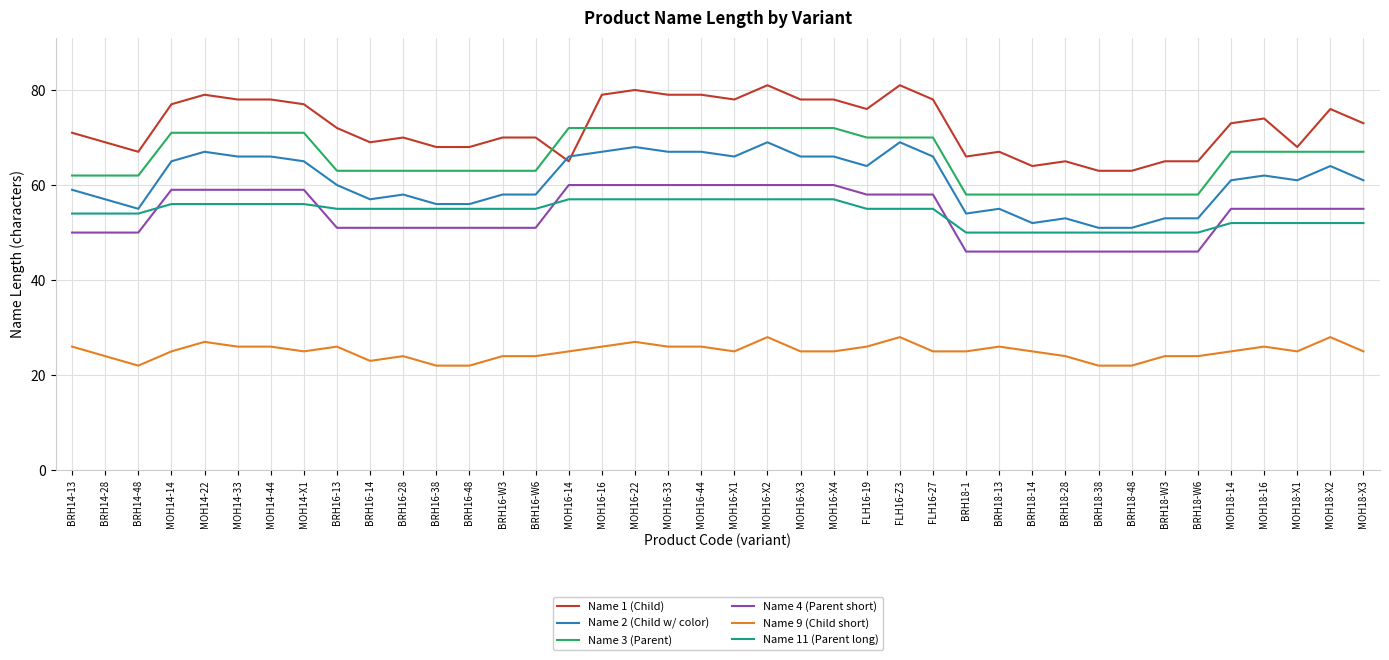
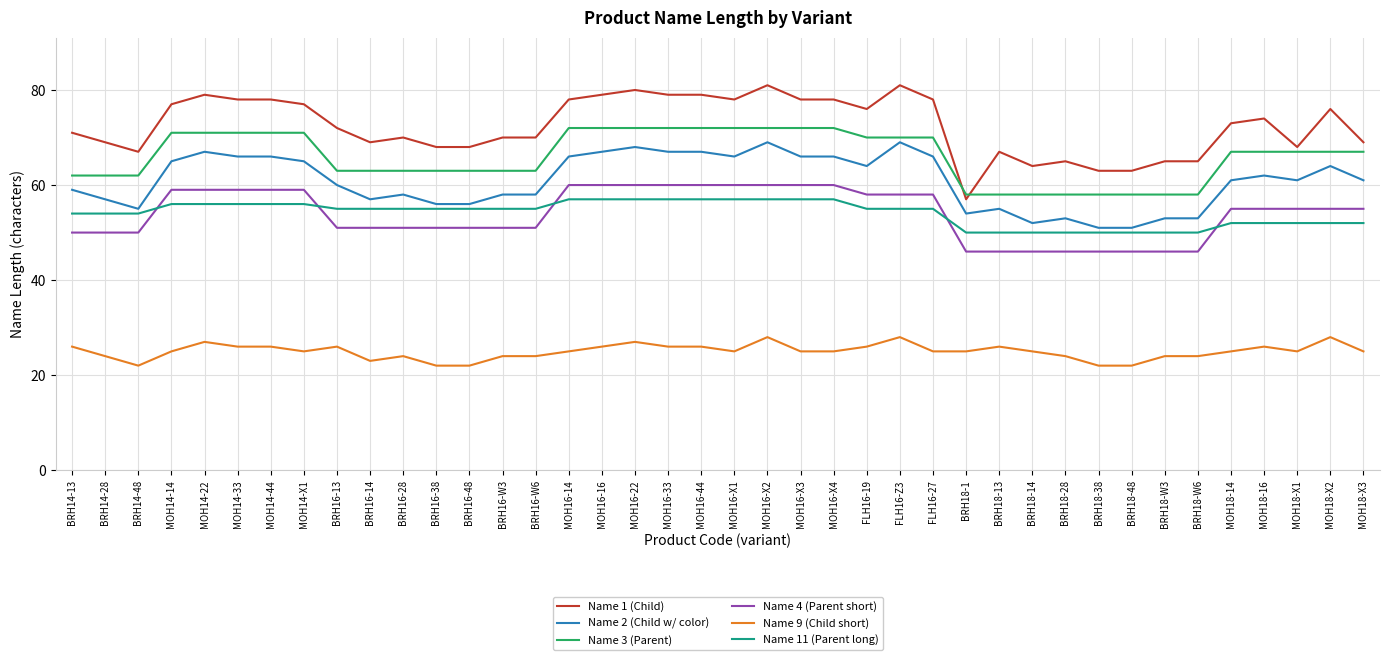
  {
    "Name 1 (Child)": {
      "BRH14-13": 71,
      "BRH14-28": 69,
      "BRH14-48": 67,
      "MOH14-14": 77,
      "MOH14-22": 79,
      "MOH14-33": 78,
      "MOH14-44": 78,
      "MOH14-X1": 77,
      "BRH16-13": 72,
      "BRH16-14": 69,
      "BRH16-28": 70,
      "BRH16-38": 68,
      "BRH16-48": 68,
      "BRH16-W3": 70,
      "BRH16-W6": 70,
-     "MOH16-14": 65,
+     "MOH16-14": 78,
      "MOH16-16": 79,
      "MOH16-22": 80,
      "MOH16-33": 79,
      "MOH16-44": 79,
      "MOH16-X1": 78,
      "MOH16-X2": 81,
      "MOH16-X3": 78,
      "MOH16-X4": 78,
      "FLH16-19": 76,
      "FLH16-Z3": 81,
      "FLH16-27": 78,
-     "BRH18-1": 66,
+     "BRH18-1": 57,
      "BRH18-13": 67,
      "BRH18-14": 64,
      "BRH18-28": 65,
      "BRH18-38": 63,
      "BRH18-48": 63,
      "BRH18-W3": 65,
      "BRH18-W6": 65,
      "MOH18-14": 73,
      "MOH18-16": 74,
      "MOH18-X1": 68,
      "MOH18-X2": 76,
-     "MOH18-X3": 73
+     "MOH18-X3": 69
    },
    "Name 2 (Child w/ color)": {
      "BRH14-13": 59,
      "BRH14-28": 57,
      "BRH14-48": 55,
      "MOH14-14": 65,
      "MOH14-22": 67,
      "MOH14-33": 66,
      "MOH14-44": 66,
      "MOH14-X1": 65,
      "BRH16-13": 60,
      "BRH16-14": 57,
      "BRH16-28": 58,
      "BRH16-38": 56,
      "BRH16-48": 56,
      "BRH16-W3": 58,
      "BRH16-W6": 58,
      "MOH16-14": 66,
      "MOH16-16": 67,
      "MOH16-22": 68,
      "MOH16-33": 67,
      "MOH16-44": 67,
      "MOH16-X1": 66,
      "MOH16-X2": 69,
      "MOH16-X3": 66,
      "MOH16-X4": 66,
      "FLH16-19": 64,
      "FLH16-Z3": 69,
      "FLH16-27": 66,
      "BRH18-1": 54,
      "BRH18-13": 55,
      "BRH18-14": 52,
      "BRH18-28": 53,
      "BRH18-38": 51,
      "BRH18-48": 51,
      "BRH18-W3": 53,
      "BRH18-W6": 53,
      "MOH18-14": 61,
      "MOH18-16": 62,
      "MOH18-X1": 61,
      "MOH18-X2": 64,
      "MOH18-X3": 61
    },
    "Name 4 (Parent short)": {
      "BRH14-13": 50,
      "BRH14-28": 50,
      "BRH14-48": 50,
      "MOH14-14": 59,
      "MOH14-22": 59,
      "MOH14-33": 59,
      "MOH14-44": 59,
      "MOH14-X1": 59,
      "BRH16-13": 51,
      "BRH16-14": 51,
      "BRH16-28": 51,
      "BRH16-38": 51,
      "BRH16-48": 51,
      "BRH16-W3": 51,
      "BRH16-W6": 51,
      "MOH16-14": 60,
      "MOH16-16": 60,
      "MOH16-22": 60,
      "MOH16-33": 60,
      "MOH16-44": 60,
      "MOH16-X1": 60,
      "MOH16-X2": 60,
      "MOH16-X3": 60,
      "MOH16-X4": 60,
      "FLH16-19": 58,
      "FLH16-Z3": 58,
      "FLH16-27": 58,
      "BRH18-1": 46,
      "BRH18-13": 46,
      "BRH18-14": 46,
      "BRH18-28": 46,
      "BRH18-38": 46,
      "BRH18-48": 46,
      "BRH18-W3": 46,
      "BRH18-W6": 46,
      "MOH18-14": 55,
      "MOH18-16": 55,
      "MOH18-X1": 55,
      "MOH18-X2": 55,
      "MOH18-X3": 55
    },
    "Name 9 (Child short)": {
      "BRH14-13": 26,
      "BRH14-28": 24,
      "BRH14-48": 22,
      "MOH14-14": 25,
      "MOH14-22": 27,
      "MOH14-33": 26,
      "MOH14-44": 26,
      "MOH14-X1": 25,
      "BRH16-13": 26,
      "BRH16-14": 23,
      "BRH16-28": 24,
      "BRH16-38": 22,
      "BRH16-48": 22,
      "BRH16-W3": 24,
      "BRH16-W6": 24,
      "MOH16-14": 25,
      "MOH16-16": 26,
      "MOH16-22": 27,
      "MOH16-33": 26,
      "MOH16-44": 26,
      "MOH16-X1": 25,
      "MOH16-X2": 28,
      "MOH16-X3": 25,
      "MOH16-X4": 25,
      "FLH16-19": 26,
      "FLH16-Z3": 28,
      "FLH16-27": 25,
      "BRH18-1": 25,
      "BRH18-13": 26,
      "BRH18-14": 25,
      "BRH18-28": 24,
      "BRH18-38": 22,
      "BRH18-48": 22,
      "BRH18-W3": 24,
      "BRH18-W6": 24,
      "MOH18-14": 25,
      "MOH18-16": 26,
      "MOH18-X1": 25,
      "MOH18-X2": 28,
      "MOH18-X3": 25
    }
  }
